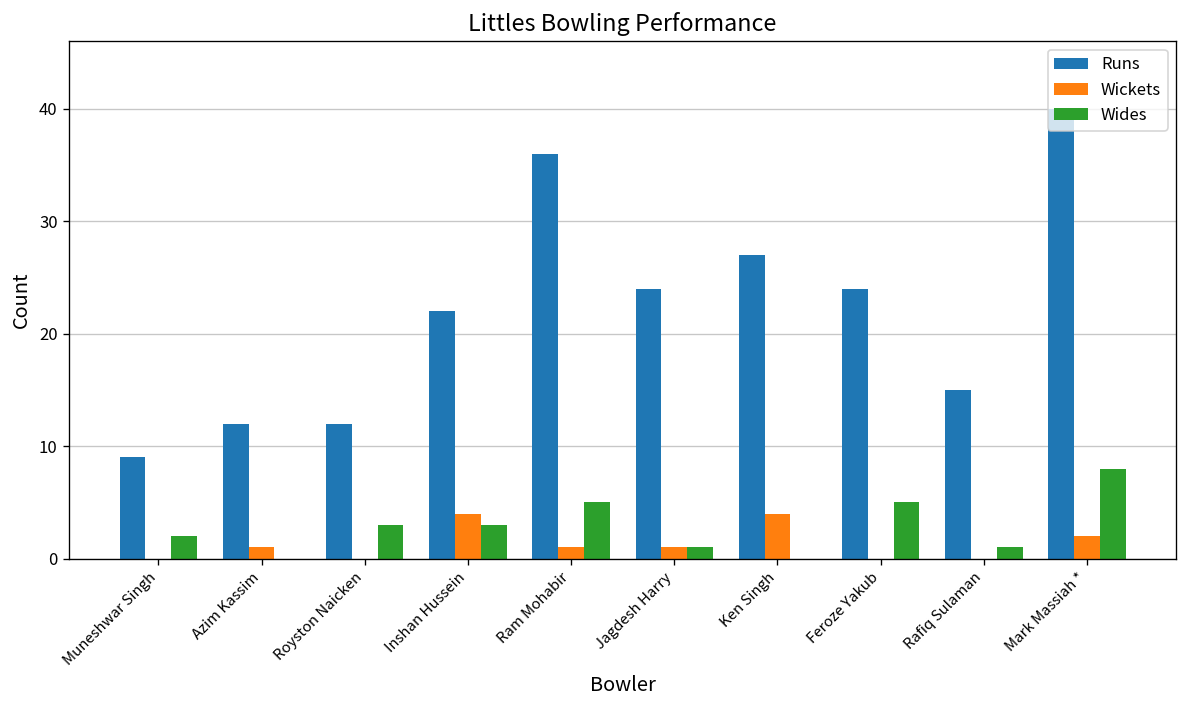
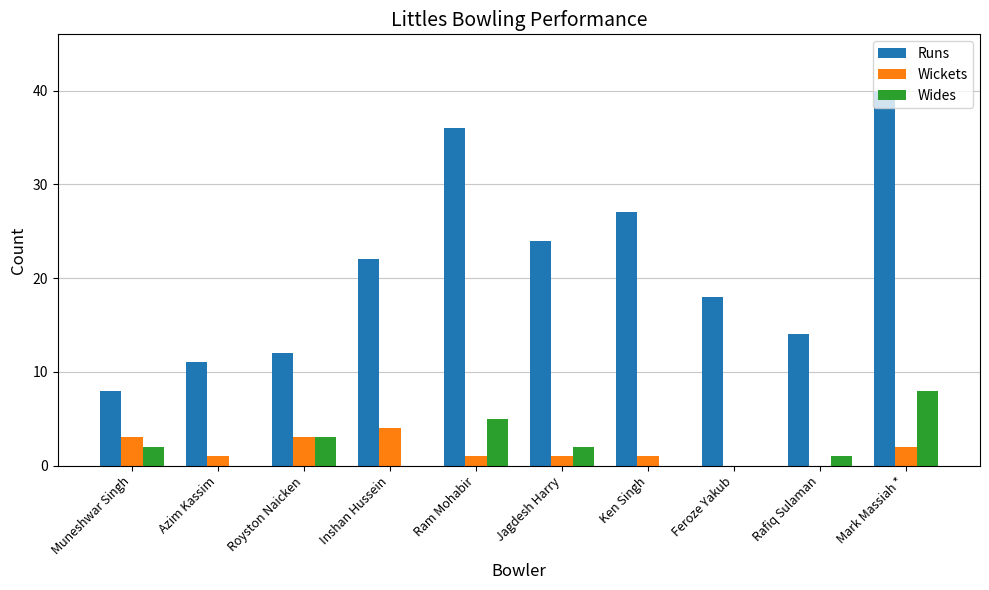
  {
    "Runs": {
-     "Muneshwar Singh": 9,
-     "Azim Kassim": 12,
+     "Muneshwar Singh": 8,
+     "Azim Kassim": 11,
      "Royston Naicken": 12,
      "Inshan Hussein": 22,
      "Ram Mohabir": 36,
      "Jagdesh Harry": 24,
      "Ken Singh": 27,
-     "Feroze Yakub": 24,
-     "Rafiq Sulaman": 15
+     "Feroze Yakub": 18,
+     "Rafiq Sulaman": 14
    },
    "Wickets": {
-     "Muneshwar Singh": 0,
+     "Muneshwar Singh": 3,
      "Azim Kassim": 1,
-     "Royston Naicken": 0,
+     "Royston Naicken": 3,
      "Inshan Hussein": 4,
      "Ram Mohabir": 1,
      "Jagdesh Harry": 1,
-     "Ken Singh": 4,
+     "Ken Singh": 1,
      "Feroze Yakub": 0,
      "Rafiq Sulaman": 0,
      "Mark Massiah *": 2
    },
    "Wides": {
      "Muneshwar Singh": 2,
      "Azim Kassim": 0,
      "Royston Naicken": 3,
-     "Inshan Hussein": 3,
+     "Inshan Hussein": 0,
      "Ram Mohabir": 5,
-     "Jagdesh Harry": 1,
+     "Jagdesh Harry": 2,
      "Ken Singh": 0,
-     "Feroze Yakub": 5,
+     "Feroze Yakub": 0,
      "Rafiq Sulaman": 1,
      "Mark Massiah *": 8
    }
  }
